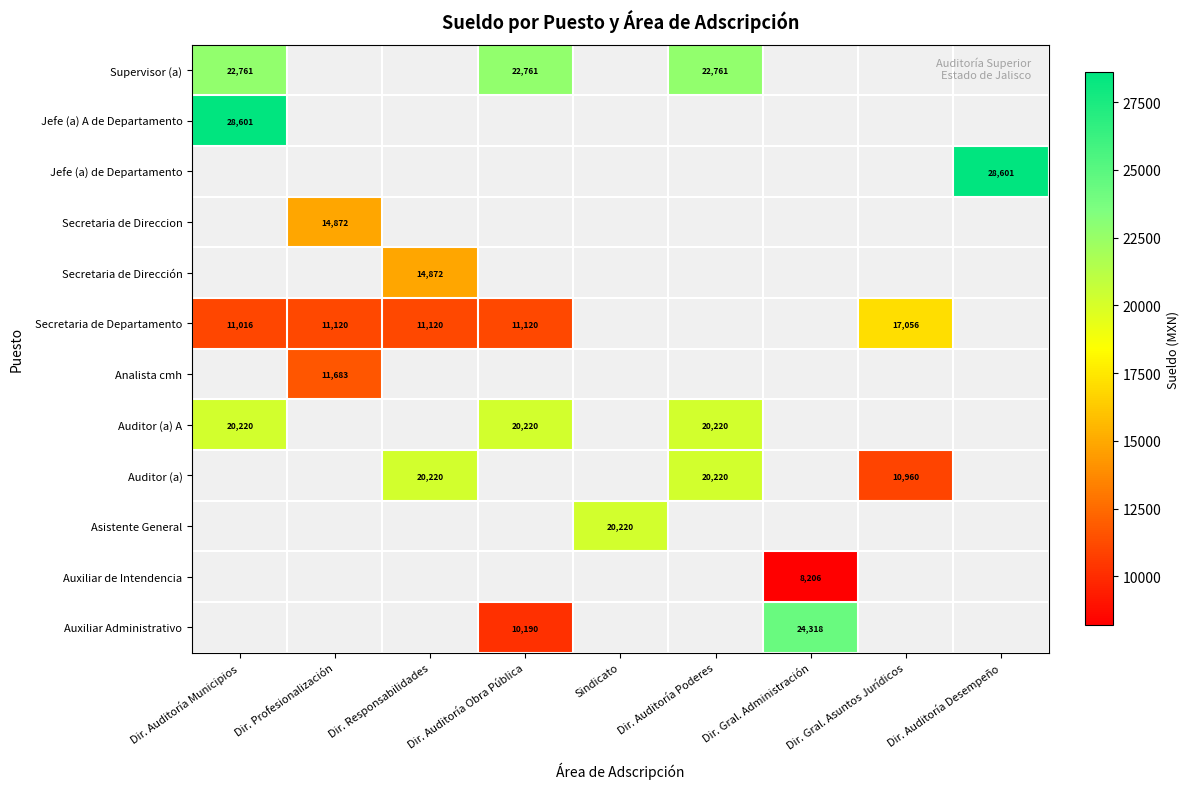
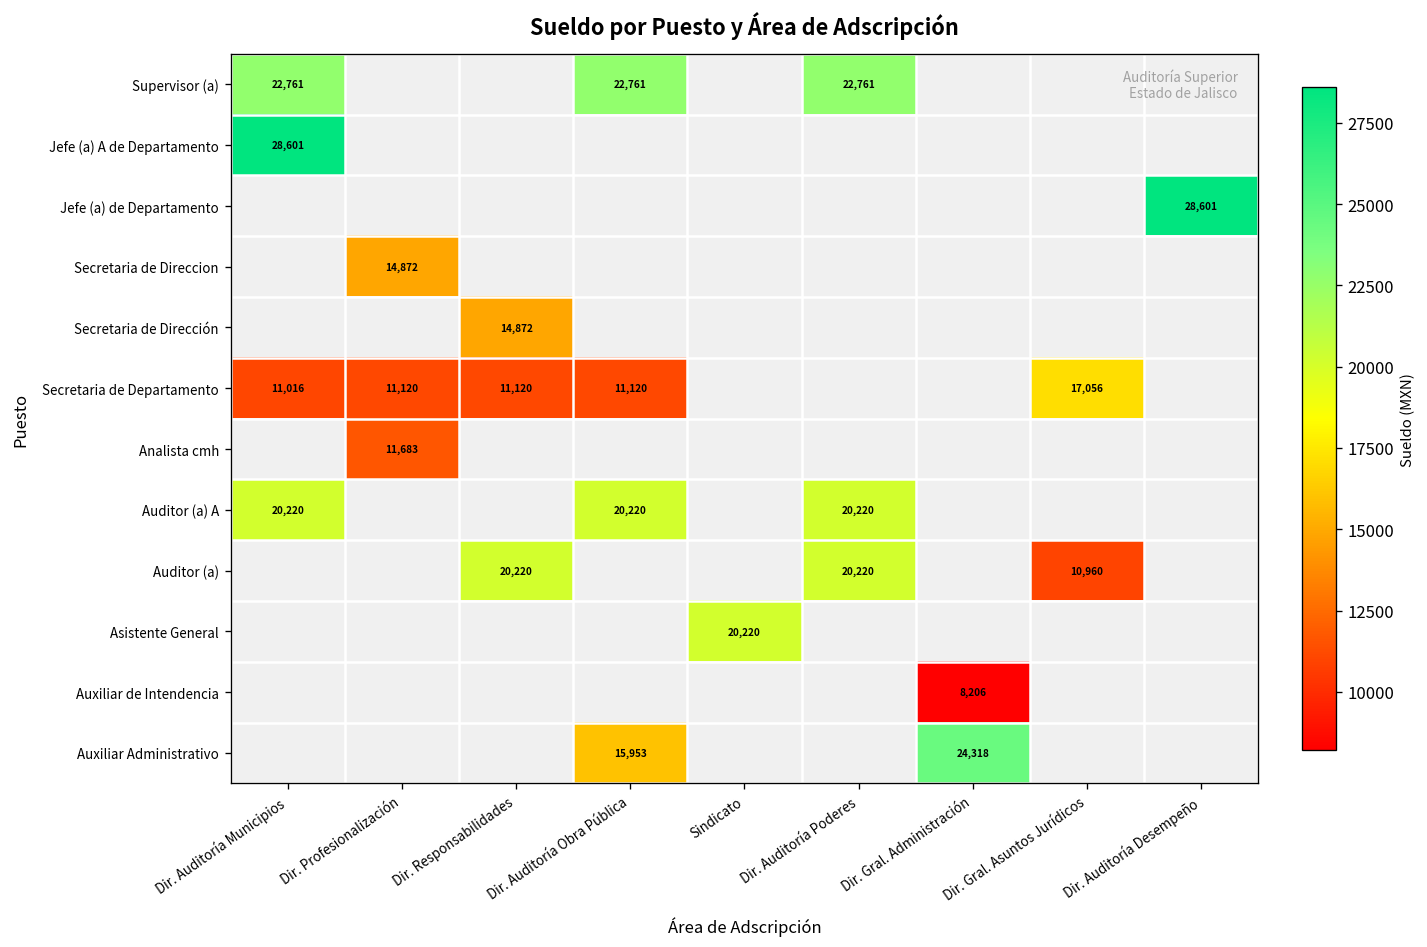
  {
    "Supervisor (a)": {
      "Dir. Auditoría Municipios": "22,761",
      "Dir. Auditoría Obra Pública": "22,761",
      "Dir. Auditoría Poderes": "22,761"
    },
    "Jefe (a) A de Departamento": {
      "Dir. Auditoría Municipios": "28,601"
    },
    "Jefe (a) de Departamento": {
      "Dir. Auditoría Desempeño": "28,601"
    },
    "Secretaria de Direccion": {
      "Dir. Profesionalización": "14,872"
    },
    "Secretaria de Dirección": {
      "Dir. Responsabilidades": "14,872"
    },
    "Secretaria de Departamento": {
      "Dir. Auditoría Municipios": "11,016",
      "Dir. Profesionalización": "11,120",
      "Dir. Responsabilidades": "11,120",
      "Dir. Auditoría Obra Pública": "11,120",
      "Dir. Gral. Asuntos Jurídicos": "17,056"
    },
    "Analista cmh": {
      "Dir. Profesionalización": "11,683"
    },
    "Auditor (a) A": {
      "Dir. Auditoría Municipios": "20,220",
      "Dir. Auditoría Obra Pública": "20,220",
      "Dir. Auditoría Poderes": "20,220"
    },
    "Auditor (a)": {
      "Dir. Responsabilidades": "20,220",
      "Dir. Auditoría Poderes": "20,220",
      "Dir. Gral. Asuntos Jurídicos": "10,960"
    },
    "Asistente General": {
      "Sindicato": "20,220"
    },
    "Auxiliar de Intendencia": {
      "Dir. Gral. Administración": "8,206"
    },
    "Auxiliar Administrativo": {
-     "Dir. Auditoría Obra Pública": "10,190",
+     "Dir. Auditoría Obra Pública": "15,953",
      "Dir. Gral. Administración": "24,318"
    }
  }
